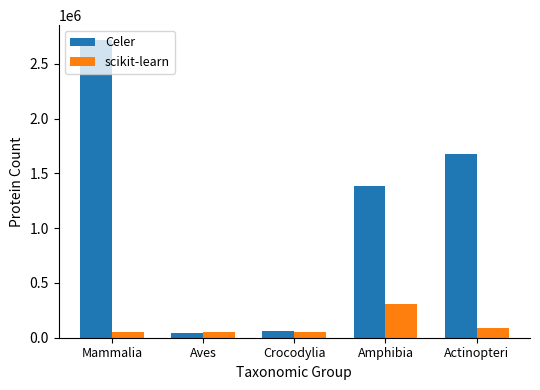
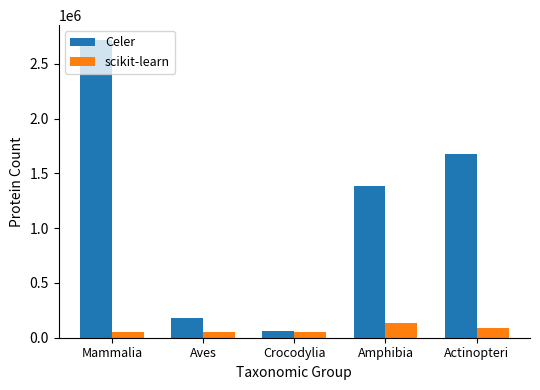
  {
    "Celer": {
-     "Aves": 40000,
+     "Aves": 180000,
      "Crocodylia": 60000,
      "Amphibia": 1380000,
      "Actinopteri": 1670000
    },
    "scikit-learn": {
      "Mammalia": 50000,
      "Aves": 50000,
      "Crocodylia": 50000,
-     "Amphibia": 310000,
+     "Amphibia": 140000,
      "Actinopteri": 90000
    }
  }
